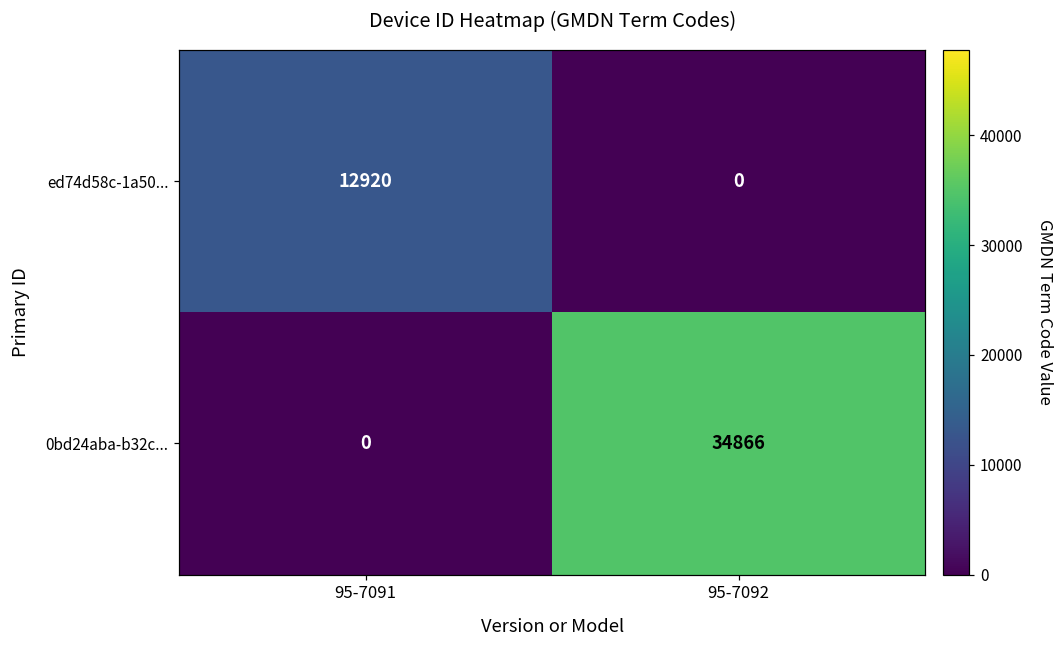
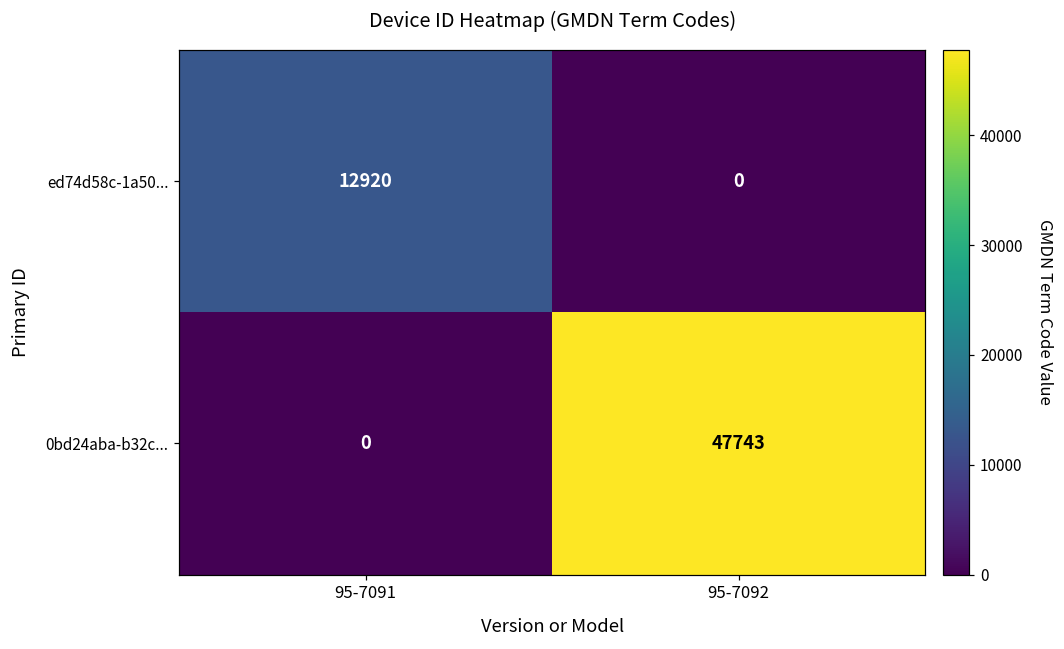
  {
    "ed74d58c-1a50...": {
      "95-7091": 12920,
      "95-7092": 0
    },
    "0bd24aba-b32c...": {
      "95-7091": 0,
-     "95-7092": 34866
+     "95-7092": 47743
    }
  }
